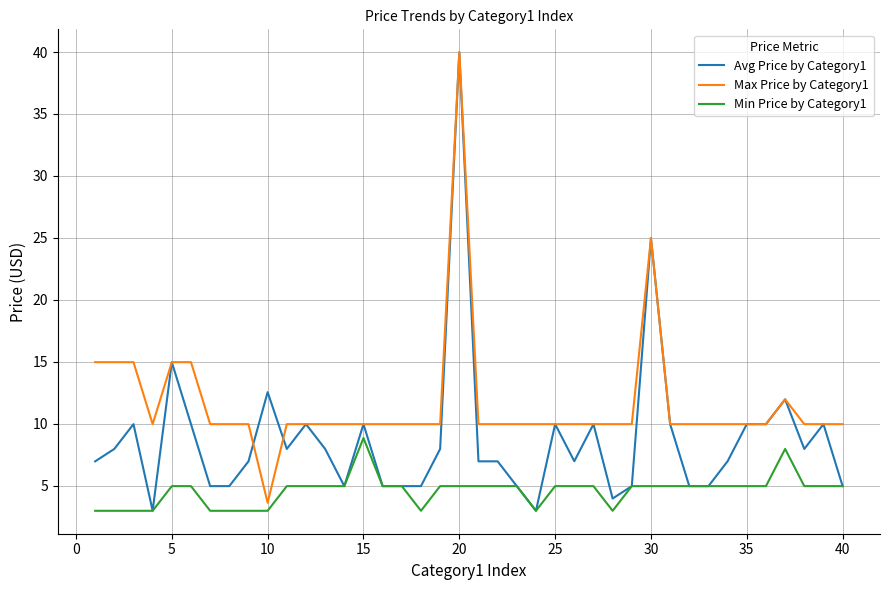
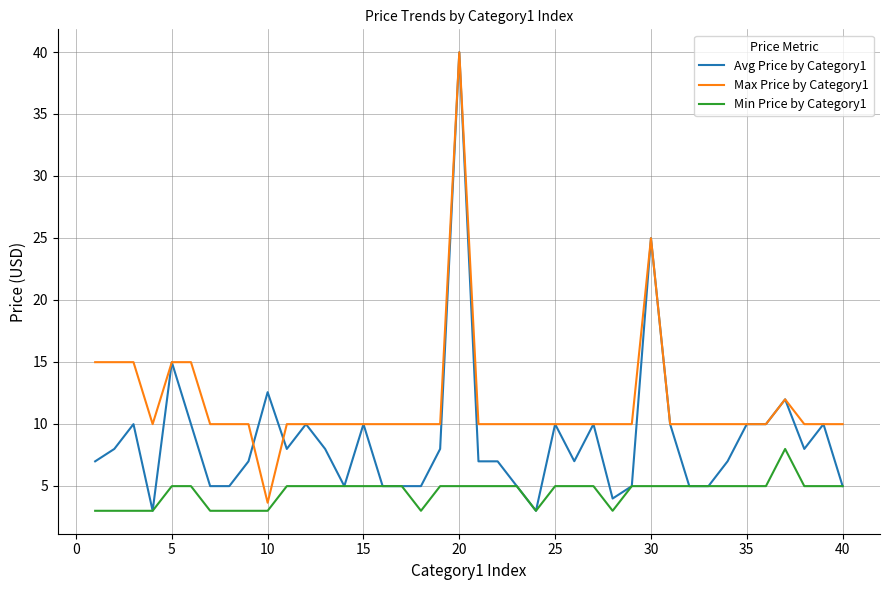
  {
    "Avg Price by Category1": {
      "10": 12.6
    },
    "Max Price by Category1": {
      "10": 3.6,
      "40": 10.0
    },
    "Min Price by Category1": {
      "5": 5.0,
      "10": 3.0,
-     "15": 8.9,
+     "15": 5.0,
      "20": 5.0,
      "25": 5.0,
      "30": 5.0,
      "35": 5.0
    }
  }
